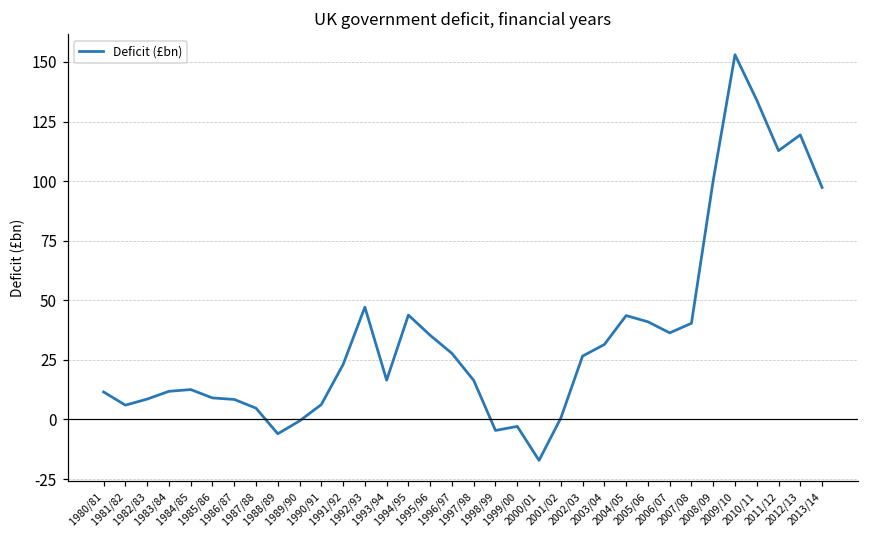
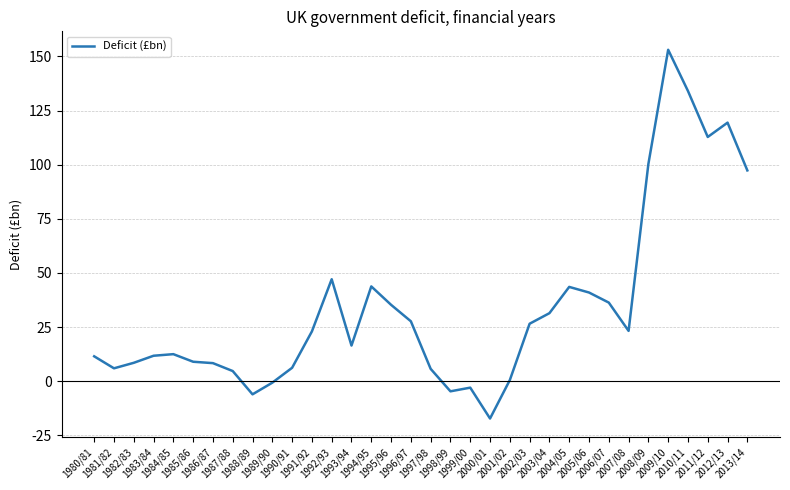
  {
    "1980/81": 12,
    "1981/82": 6,
    "1982/83": 9,
    "1983/84": 12,
    "1984/85": 13,
    "1985/86": 9,
    "1986/87": 8,
    "1987/88": 5,
    "1988/89": -6,
    "1989/90": -1,
    "1990/91": 6,
    "1991/92": 23,
    "1992/93": 47,
    "1993/94": 17,
    "1994/95": 44,
    "1995/96": 35,
    "1996/97": 28,
-   "1997/98": 16,
+   "1997/98": 6,
    "1998/99": -5,
    "1999/00": -3,
    "2000/01": -17,
    "2001/02": 1,
    "2002/03": 27,
    "2003/04": 31,
    "2004/05": 44,
    "2005/06": 41,
    "2006/07": 36,
-   "2007/08": 40,
+   "2007/08": 23,
    "2008/09": 100,
    "2009/10": 153,
    "2010/11": 134,
    "2011/12": 113,
    "2012/13": 119,
    "2013/14": 97
  }
